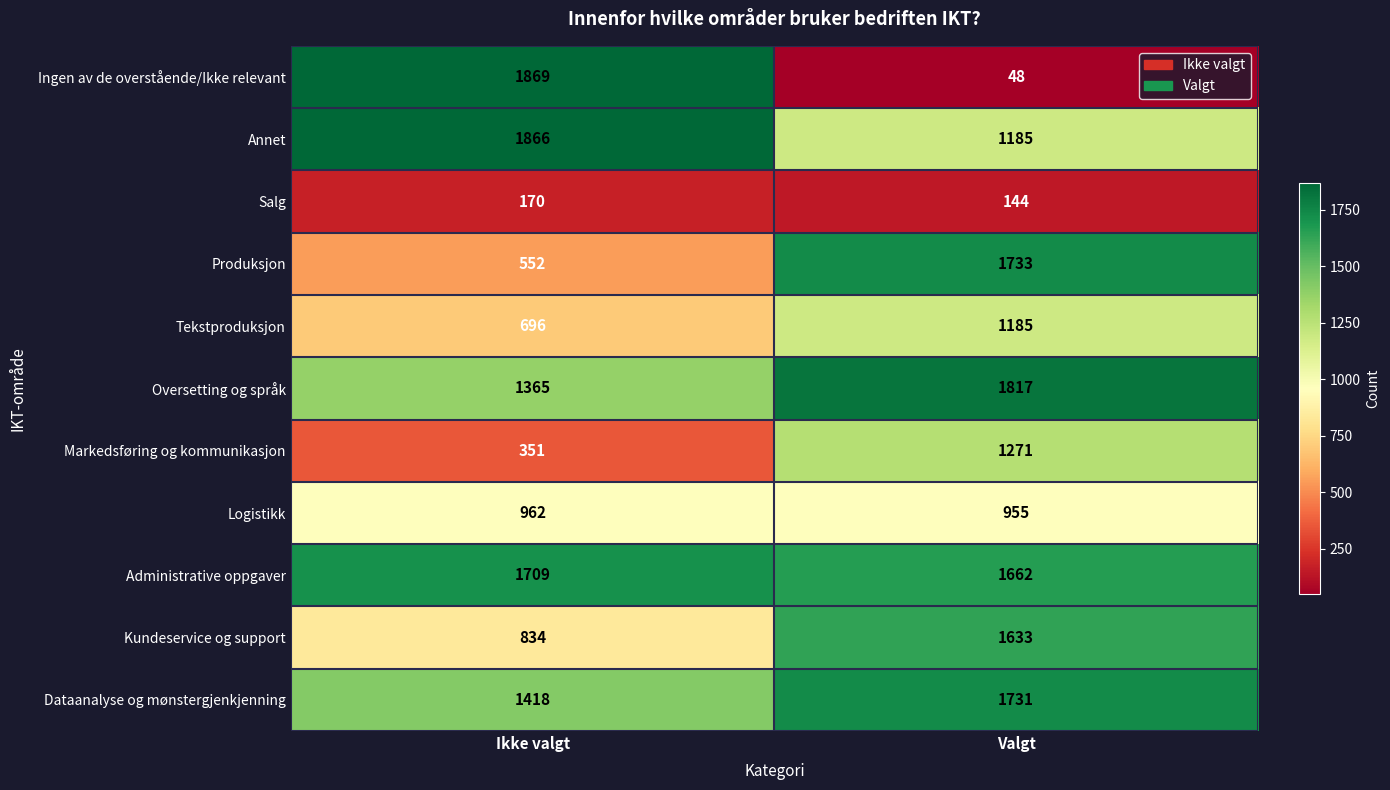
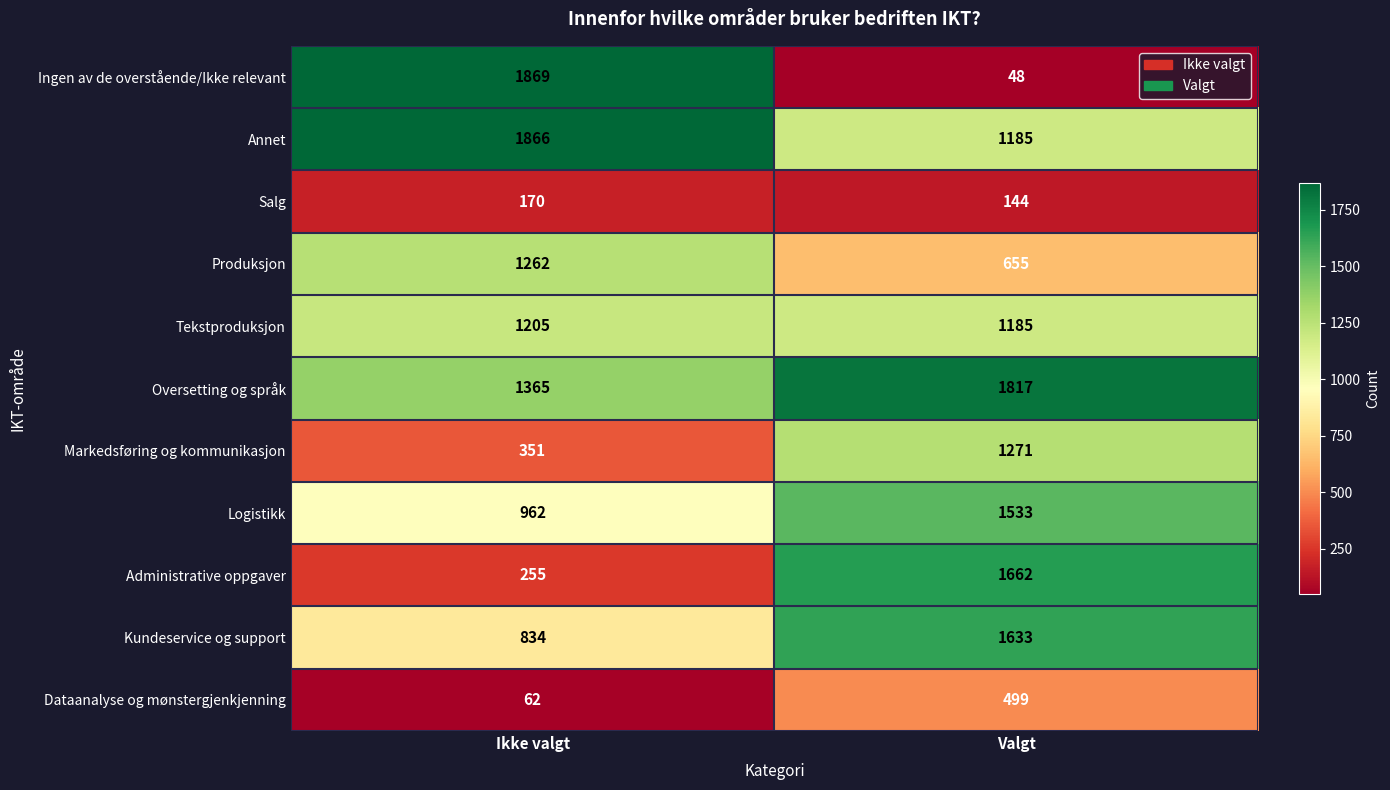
  {
    "Ingen av de overstående/Ikke relevant": {
      "Ikke valgt": 1869,
      "Valgt": 48
    },
    "Annet": {
      "Ikke valgt": 1866,
      "Valgt": 1185
    },
    "Salg": {
      "Ikke valgt": 170,
      "Valgt": 144
    },
    "Produksjon": {
-     "Ikke valgt": 552,
-     "Valgt": 1733
+     "Ikke valgt": 1262,
+     "Valgt": 655
    },
    "Tekstproduksjon": {
-     "Ikke valgt": 696,
+     "Ikke valgt": 1205,
      "Valgt": 1185
    },
    "Oversetting og språk": {
      "Ikke valgt": 1365,
      "Valgt": 1817
    },
    "Markedsføring og kommunikasjon": {
      "Ikke valgt": 351,
      "Valgt": 1271
    },
    "Logistikk": {
      "Ikke valgt": 962,
-     "Valgt": 955
+     "Valgt": 1533
    },
    "Administrative oppgaver": {
-     "Ikke valgt": 1709,
+     "Ikke valgt": 255,
      "Valgt": 1662
    },
    "Kundeservice og support": {
      "Ikke valgt": 834,
      "Valgt": 1633
    },
    "Dataanalyse og mønstergjenkjenning": {
-     "Ikke valgt": 1418,
-     "Valgt": 1731
+     "Ikke valgt": 62,
+     "Valgt": 499
    }
  }
